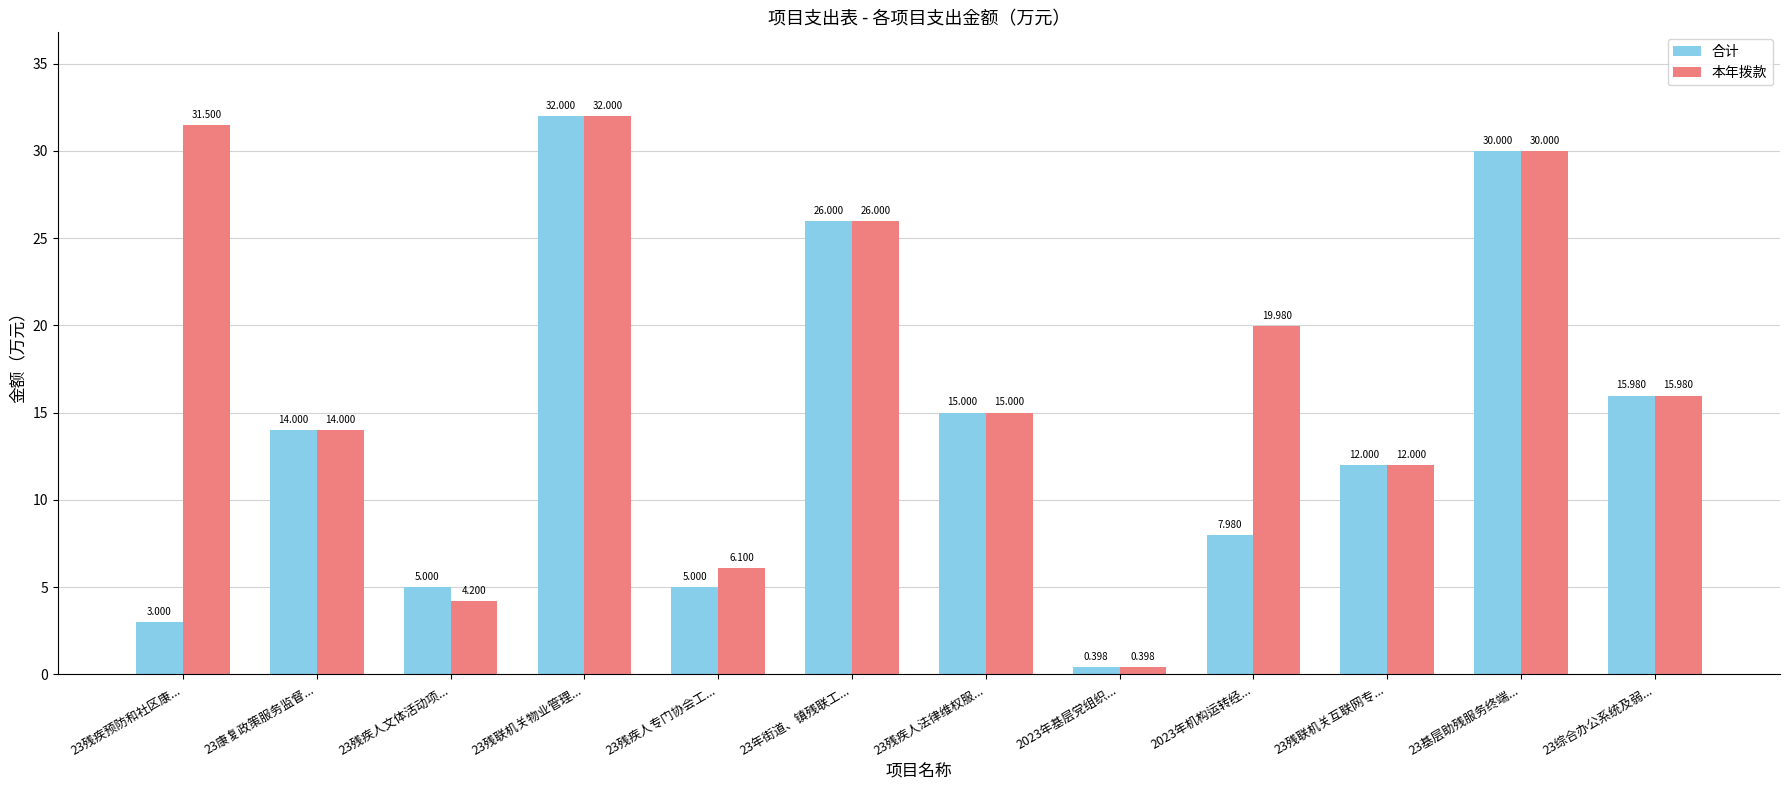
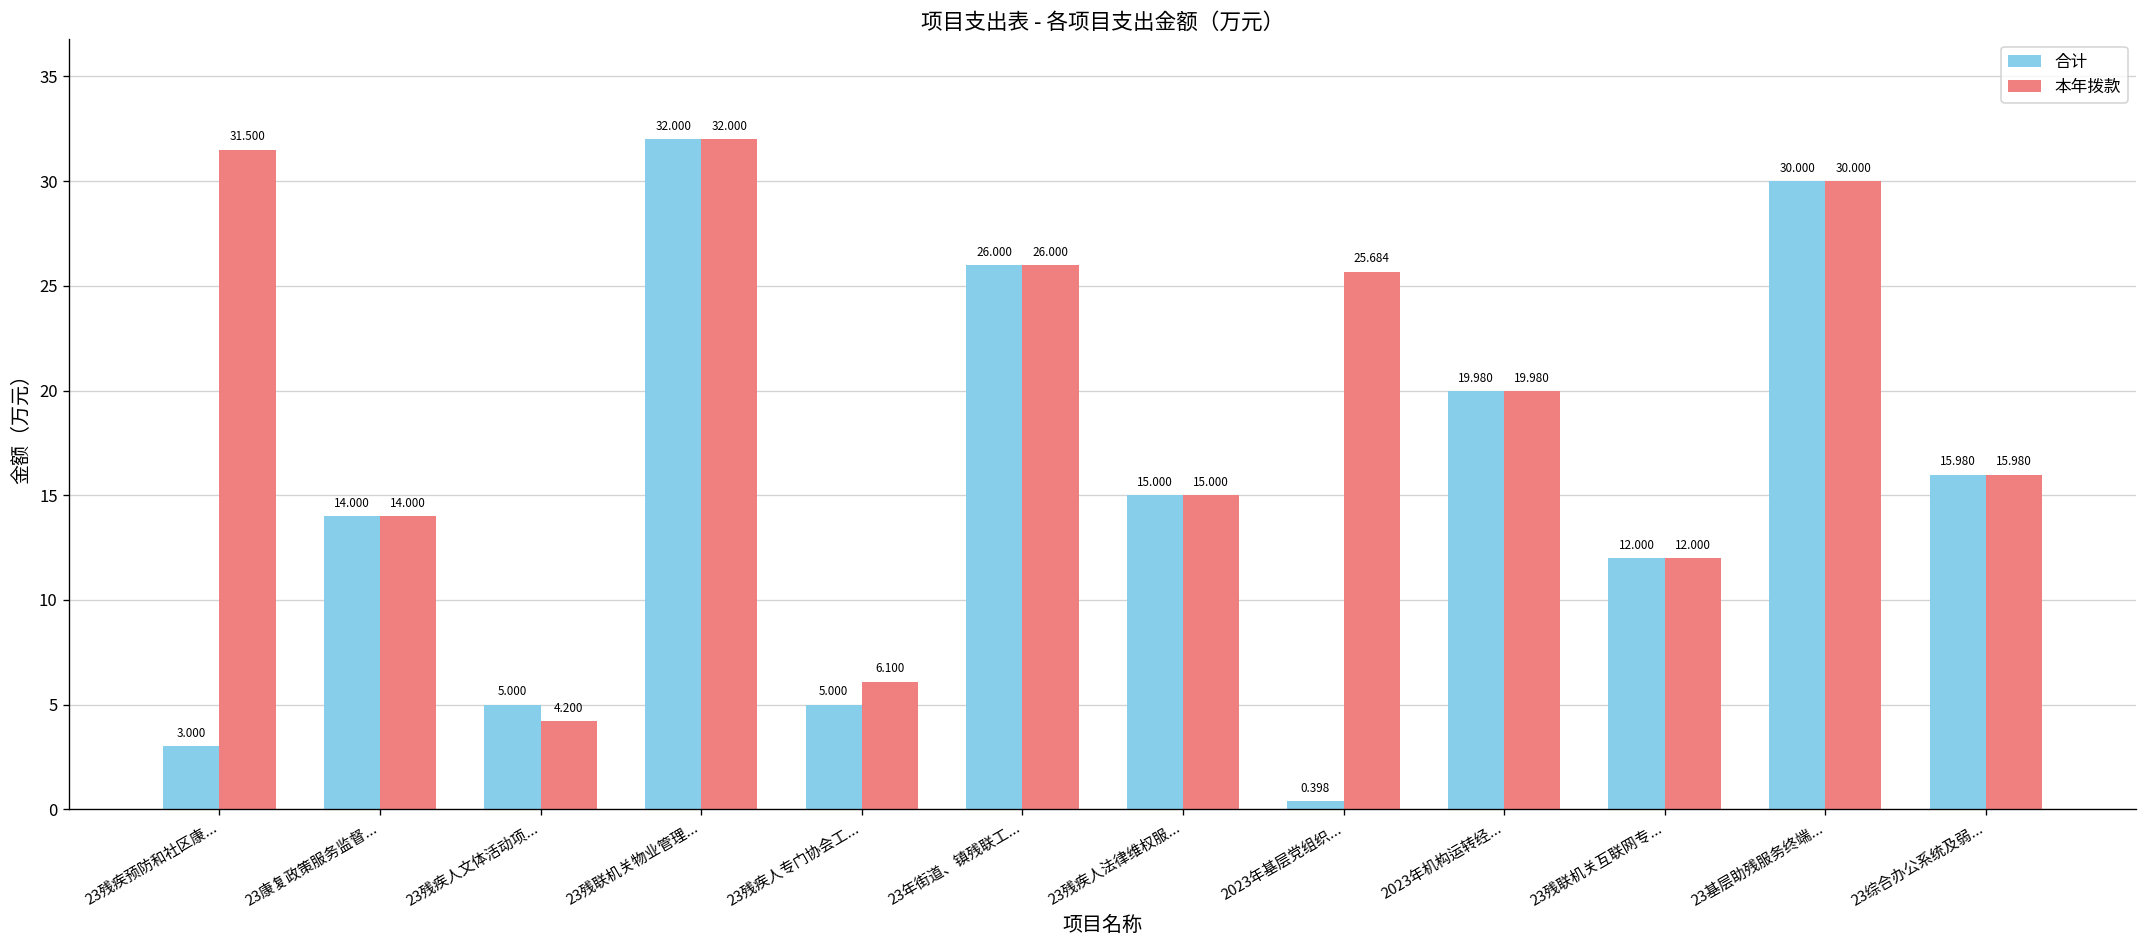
  {
    "合计": {
      "23残疾预防和社区康...": 3.000,
      "23康复政策服务监督...": 14.000,
      "23残疾人文体活动项...": 5.000,
      "23残联机关物业管理...": 32.000,
      "23残疾人专门协会工...": 5.000,
      "23年街道、镇残联工...": 26.000,
      "23残疾人法律维权服...": 15.000,
      "2023年基层党组织...": 0.398,
-     "2023年机构运转经...": 7.980,
+     "2023年机构运转经...": 19.980,
      "23残联机关互联网专...": 12.000,
      "23基层助残服务终端...": 30.000,
      "23综合办公系统及弱...": 15.980
    },
    "本年拨款": {
      "23残疾预防和社区康...": 31.500,
      "23康复政策服务监督...": 14.000,
      "23残疾人文体活动项...": 4.200,
      "23残联机关物业管理...": 32.000,
      "23残疾人专门协会工...": 6.100,
      "23年街道、镇残联工...": 26.000,
      "23残疾人法律维权服...": 15.000,
-     "2023年基层党组织...": 0.398,
+     "2023年基层党组织...": 25.684,
      "2023年机构运转经...": 19.980,
      "23残联机关互联网专...": 12.000,
      "23基层助残服务终端...": 30.000,
      "23综合办公系统及弱...": 15.980
    }
  }
